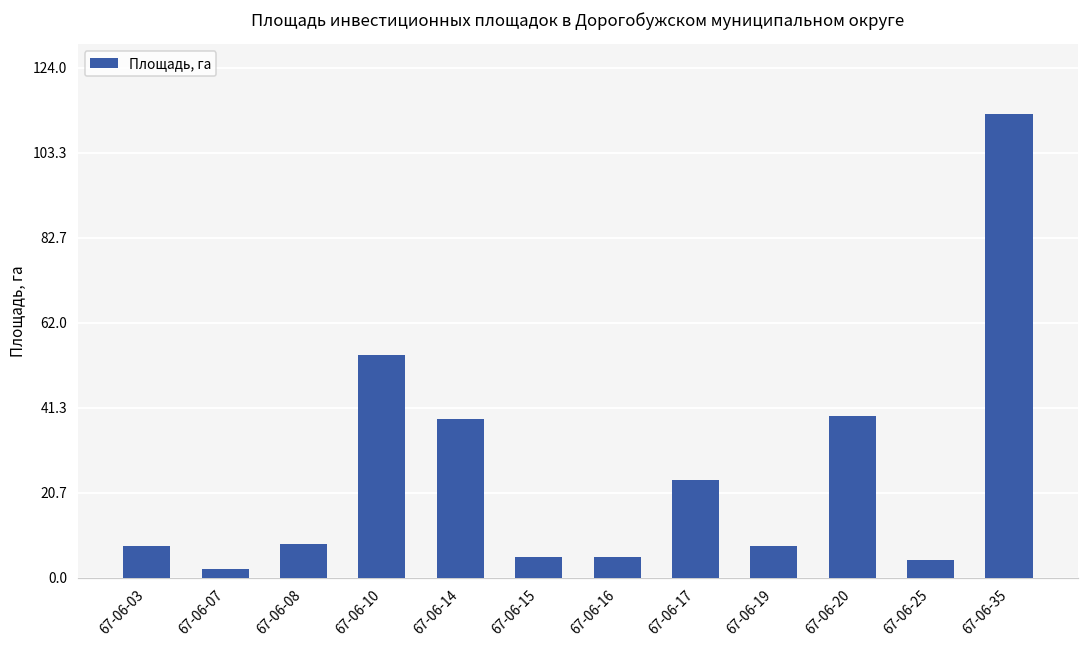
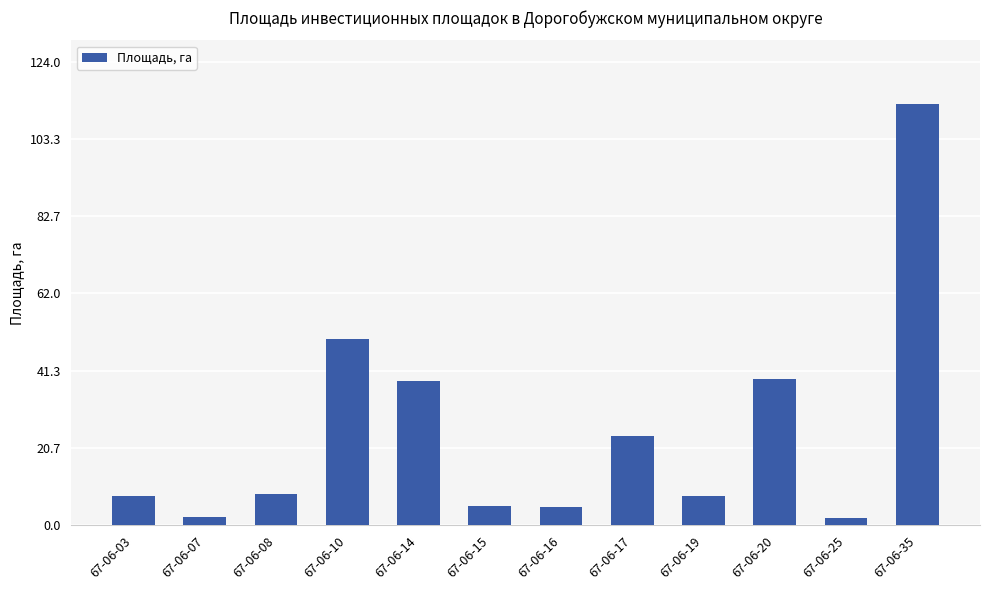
  {
    "67-06-03": 8,
    "67-06-07": 2,
    "67-06-08": 8,
-   "67-06-10": 54,
+   "67-06-10": 50,
    "67-06-14": 39,
    "67-06-15": 5,
    "67-06-16": 5,
    "67-06-17": 24,
    "67-06-19": 8,
    "67-06-20": 39,
-   "67-06-25": 4,
+   "67-06-25": 2,
    "67-06-35": 113
  }
